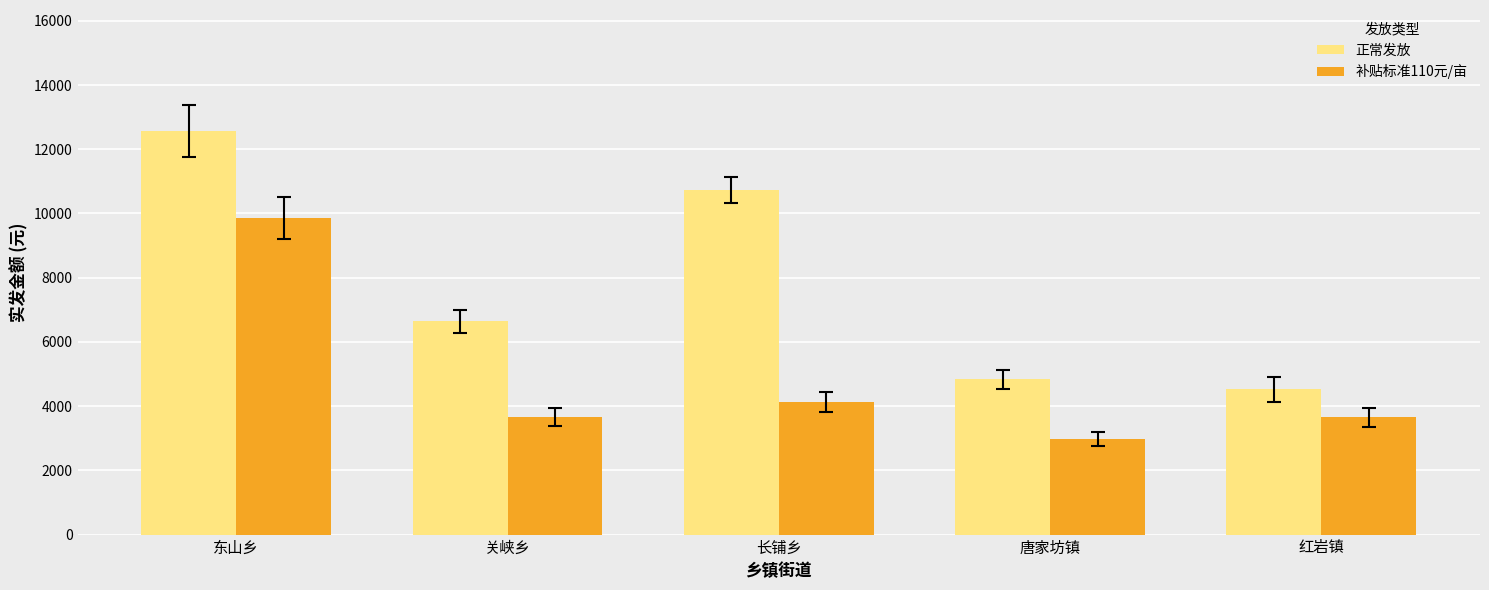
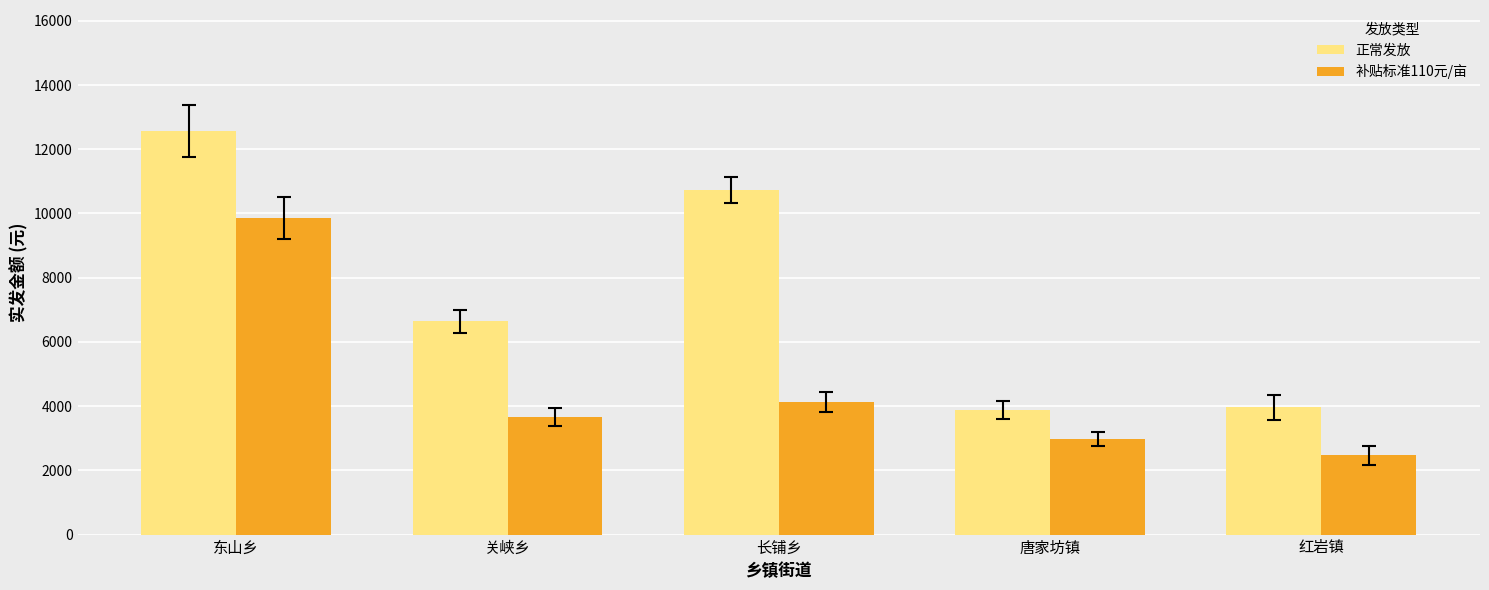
  {
    "正常发放": {
      "东山乡": 12600,
      "关峡乡": 6600,
      "长铺乡": 10700,
-     "唐家坊镇": 4800,
-     "红岩镇": 4500
+     "唐家坊镇": 3900,
+     "红岩镇": 4000
    },
    "补贴标准110元/亩": {
      "东山乡": 9900,
      "关峡乡": 3700,
      "长铺乡": 4100,
      "唐家坊镇": 3000,
-     "红岩镇": 3700
+     "红岩镇": 2500
    }
  }
